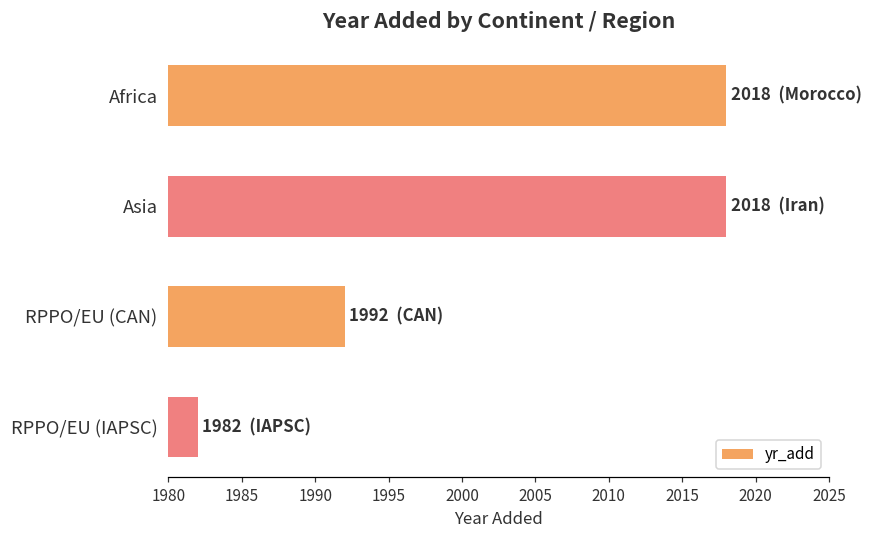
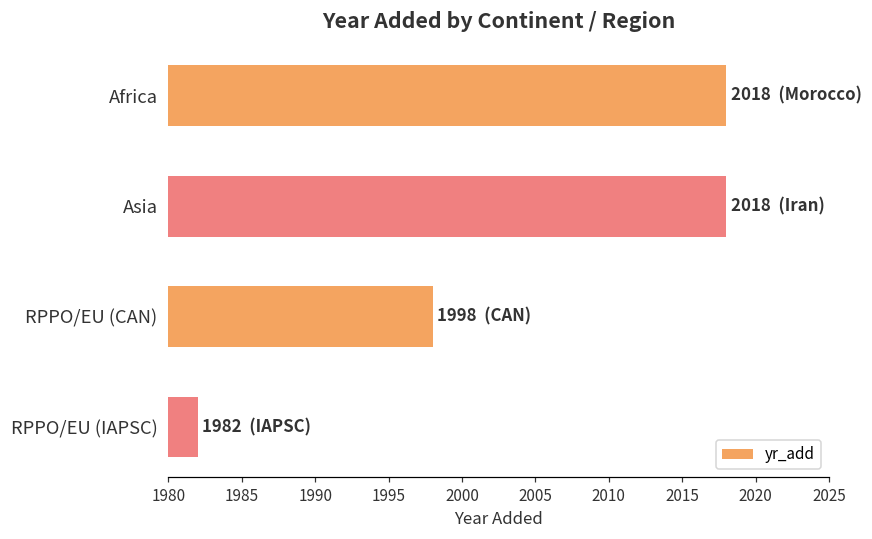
  {
    "Africa": 2018,
    "Asia": 2018,
-   "RPPO/EU (CAN)": 1992,
+   "RPPO/EU (CAN)": 1998,
    "RPPO/EU (IAPSC)": 1982
  }
